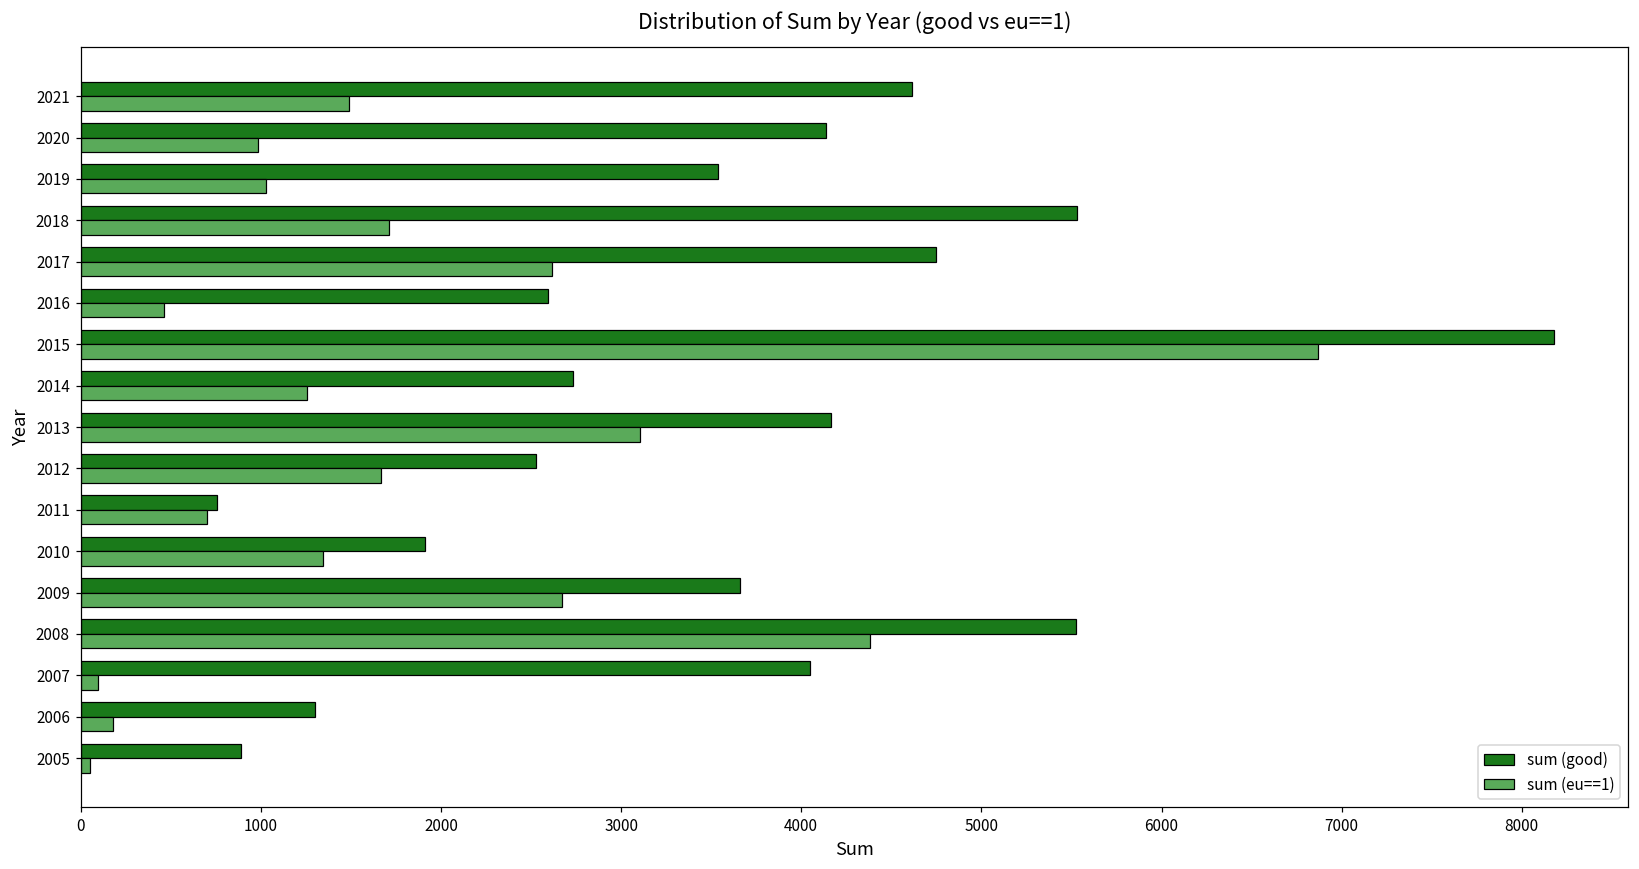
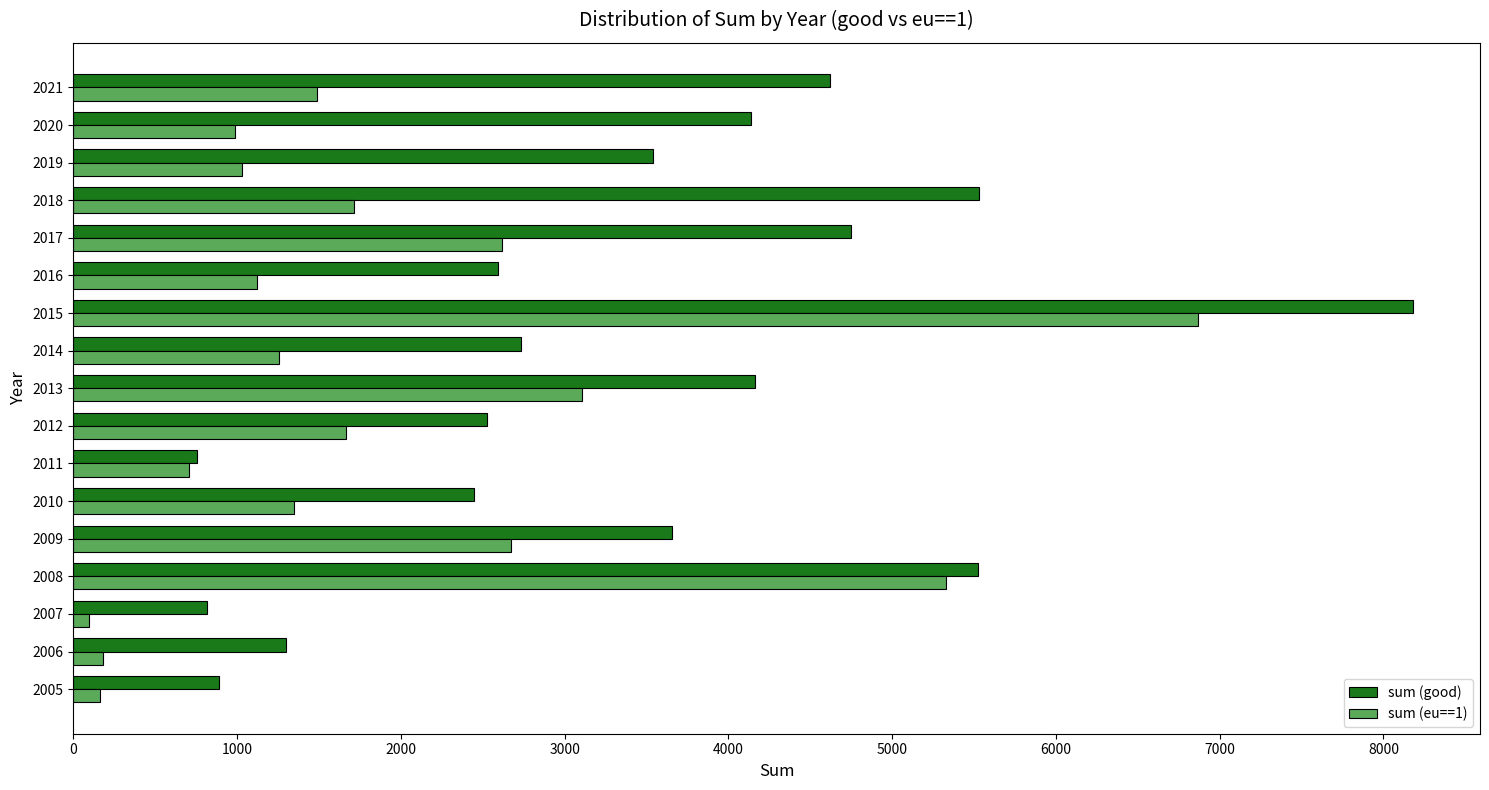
  {
    "sum (good)": {
      "2021": 4620,
      "2020": 4140,
      "2019": 3540,
      "2018": 5530,
      "2017": 4750,
      "2016": 2590,
      "2015": 8180,
      "2014": 2730,
      "2013": 4170,
      "2012": 2530,
      "2011": 760,
-     "2010": 1910,
+     "2010": 2440,
      "2009": 3660,
      "2008": 5520,
-     "2007": 4050,
+     "2007": 820,
      "2006": 1300,
      "2005": 890
    },
    "sum (eu==1)": {
      "2021": 1490,
      "2020": 990,
      "2019": 1030,
      "2018": 1710,
      "2017": 2620,
-     "2016": 460,
+     "2016": 1120,
      "2015": 6870,
      "2014": 1250,
      "2013": 3110,
      "2012": 1670,
      "2011": 700,
      "2010": 1350,
      "2009": 2670,
-     "2008": 4380,
+     "2008": 5330,
      "2007": 100,
      "2006": 180,
-     "2005": 50
+     "2005": 160
    }
  }
